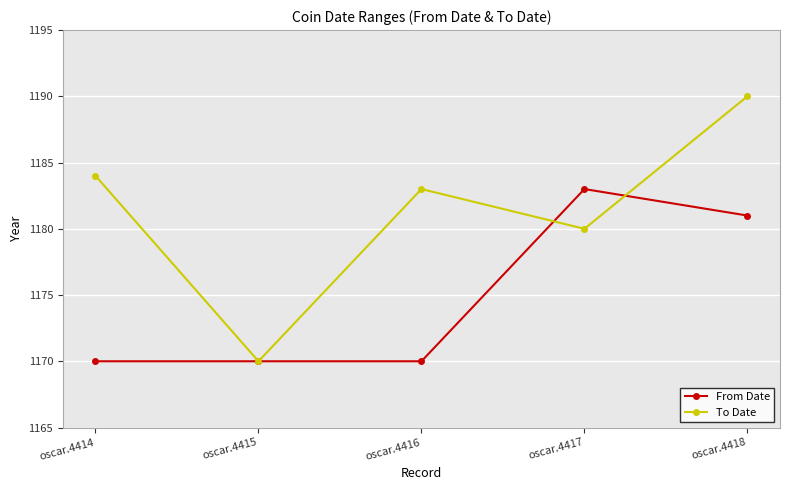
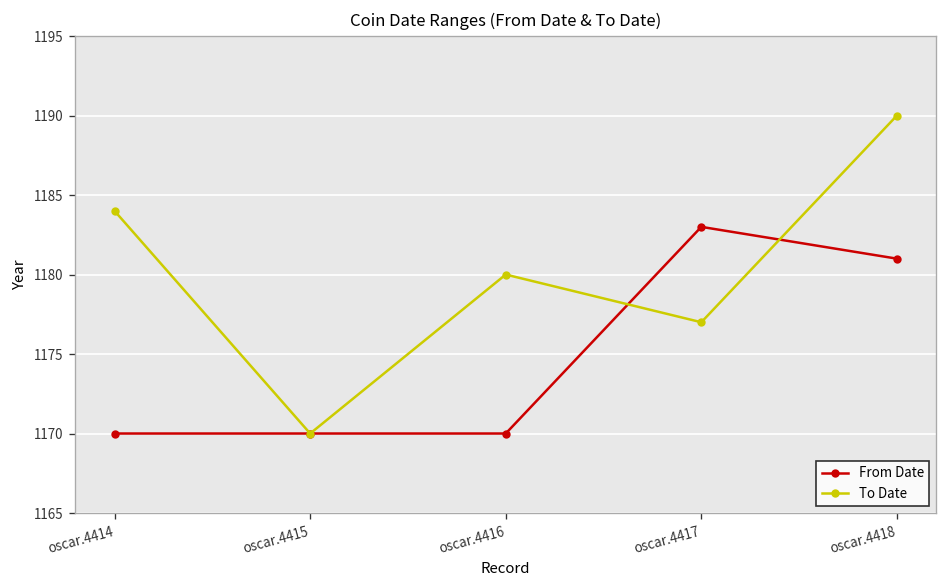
  {
    "From Date": {
      "oscar.4414": 1170,
      "oscar.4416": 1170,
      "oscar.4417": 1183,
      "oscar.4418": 1181
    },
    "To Date": {
      "oscar.4414": 1184,
-     "oscar.4416": 1183,
-     "oscar.4417": 1180,
+     "oscar.4416": 1180,
+     "oscar.4417": 1177,
      "oscar.4418": 1190
    }
  }
